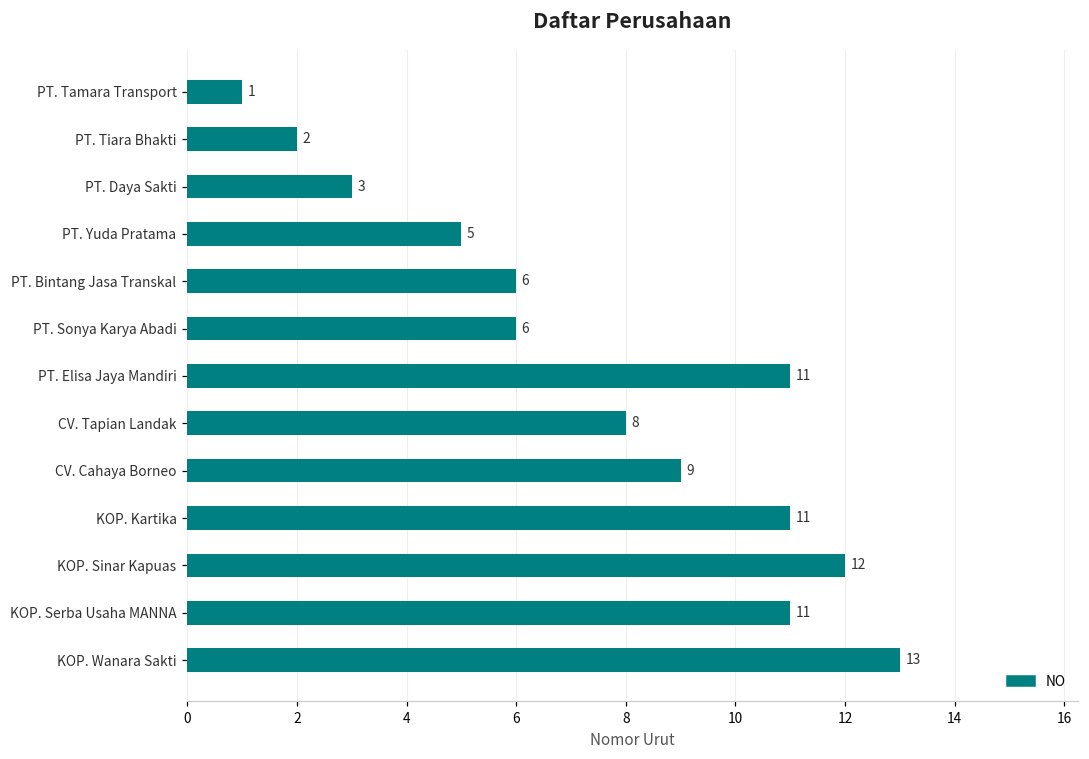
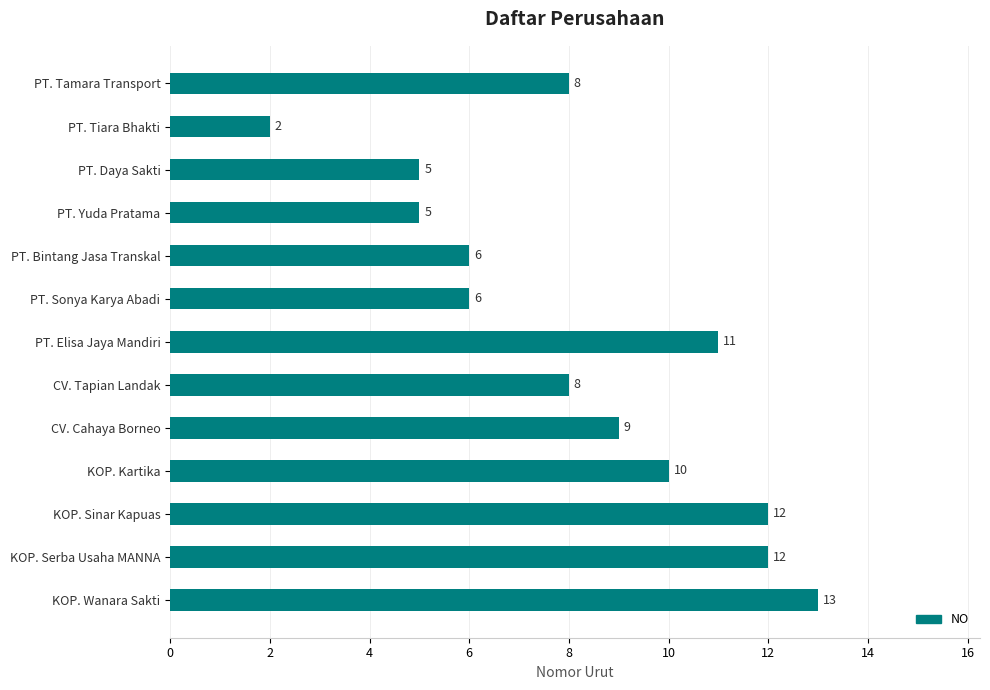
  {
-   "PT. Tamara Transport": 1,
+   "PT. Tamara Transport": 8,
    "PT. Tiara Bhakti": 2,
-   "PT. Daya Sakti": 3,
+   "PT. Daya Sakti": 5,
    "PT. Yuda Pratama": 5,
    "PT. Bintang Jasa Transkal": 6,
    "PT. Sonya Karya Abadi": 6,
    "PT. Elisa Jaya Mandiri": 11,
    "CV. Tapian Landak": 8,
    "CV. Cahaya Borneo": 9,
-   "KOP. Kartika": 11,
+   "KOP. Kartika": 10,
    "KOP. Sinar Kapuas": 12,
-   "KOP. Serba Usaha MANNA": 11,
+   "KOP. Serba Usaha MANNA": 12,
    "KOP. Wanara Sakti": 13
  }
